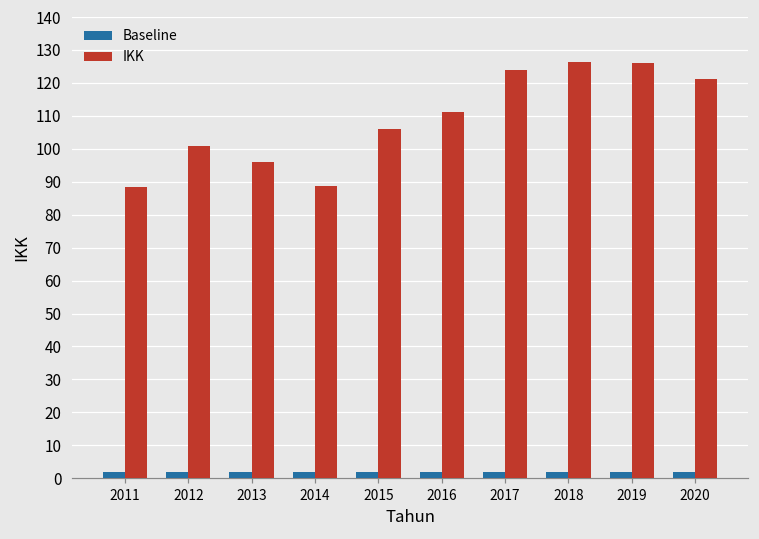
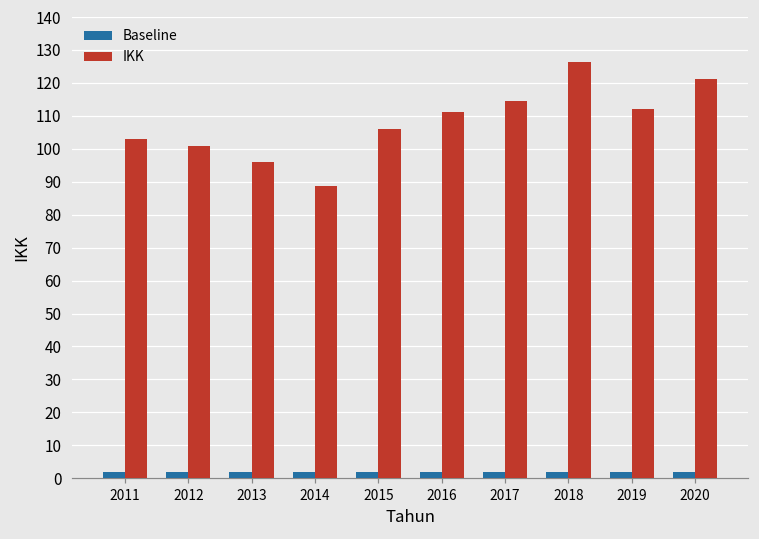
  {
    "Baseline": {
      "2011": 2,
      "2012": 2,
      "2013": 2,
      "2014": 2,
      "2015": 2,
      "2016": 2,
      "2017": 2,
      "2018": 2,
      "2019": 2,
      "2020": 2
    },
    "IKK": {
-     "2011": 88,
+     "2011": 103,
      "2012": 101,
      "2013": 96,
      "2014": 89,
      "2015": 106,
      "2016": 111,
-     "2017": 124,
+     "2017": 115,
      "2018": 126,
-     "2019": 126,
+     "2019": 112,
      "2020": 121
    }
  }
